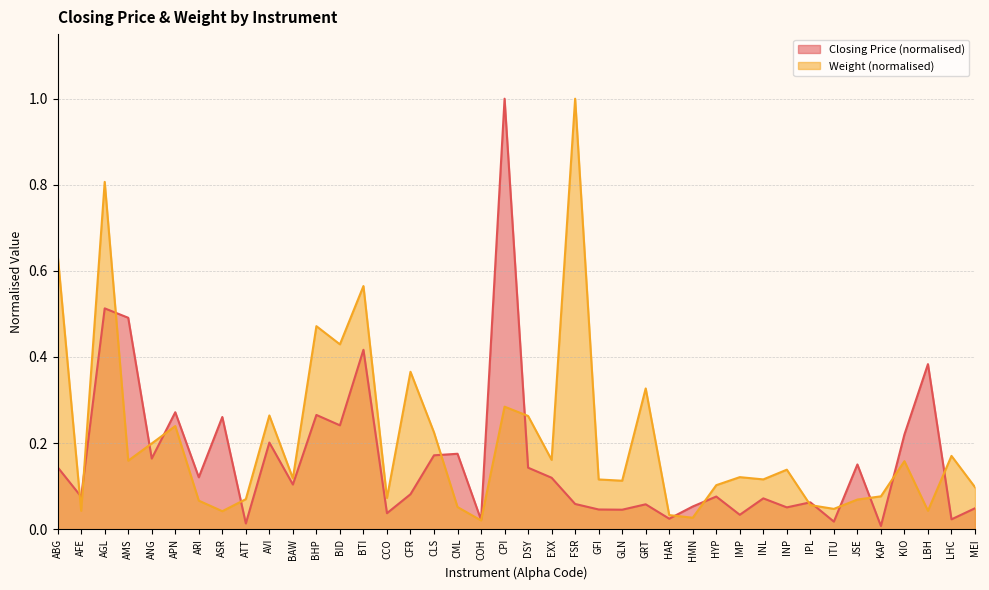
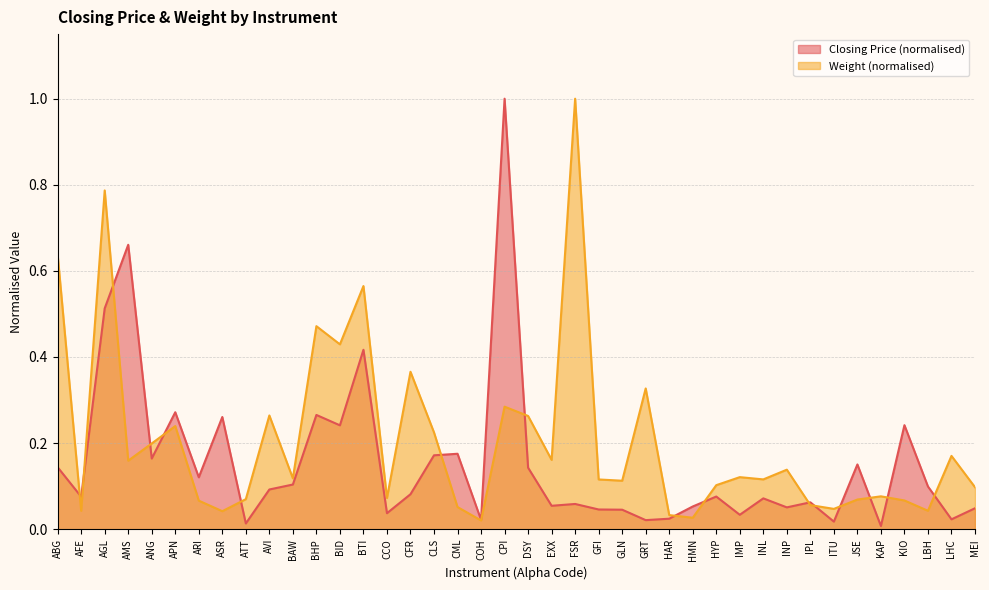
  {
    "Closing Price (normalised)": {
      "ABG": 0.14,
      "AFE": 0.08,
      "AGL": 0.51,
-     "AMS": 0.49,
+     "AMS": 0.66,
      "ANG": 0.16,
      "APN": 0.27,
      "ARI": 0.12,
      "ASR": 0.26,
      "ATT": 0.01,
-     "AVI": 0.20,
+     "AVI": 0.09,
      "BAW": 0.10,
      "BHP": 0.27,
      "BID": 0.24,
      "BTI": 0.42,
      "CCO": 0.04,
      "CFR": 0.08,
      "CLS": 0.17,
      "CML": 0.18,
      "CPI": 1.00,
      "DSY": 0.14,
-     "EXX": 0.12,
+     "EXX": 0.05,
      "FSR": 0.06,
      "GFI": 0.05,
      "GLN": 0.05,
-     "GRT": 0.06,
+     "GRT": 0.02,
      "HAR": 0.02,
      "HMN": 0.05,
      "HYP": 0.08,
      "IMP": 0.03,
      "INL": 0.07,
      "INP": 0.05,
      "IPL": 0.06,
      "ITU": 0.02,
      "JSE": 0.15,
      "KAP": 0.01,
-     "KIO": 0.22,
-     "LBH": 0.38,
+     "KIO": 0.24,
+     "LBH": 0.10,
      "LHC": 0.02,
      "MEI": 0.05
    },
    "Weight (normalised)": {
      "ABG": 0.64,
      "AFE": 0.04,
-     "AGL": 0.81,
+     "AGL": 0.79,
      "AMS": 0.16,
      "ANG": 0.20,
      "APN": 0.24,
      "ARI": 0.07,
      "ASR": 0.04,
      "ATT": 0.07,
      "AVI": 0.26,
      "BAW": 0.12,
      "BHP": 0.47,
      "BID": 0.43,
      "BTI": 0.56,
      "CCO": 0.07,
      "CFR": 0.37,
      "CLS": 0.22,
      "CML": 0.05,
      "CPI": 0.28,
      "DSY": 0.26,
      "EXX": 0.16,
      "FSR": 1.00,
      "GFI": 0.12,
      "GLN": 0.11,
      "GRT": 0.33,
      "HAR": 0.03,
      "HMN": 0.03,
      "HYP": 0.10,
      "IMP": 0.12,
      "INL": 0.12,
      "INP": 0.14,
      "IPL": 0.06,
      "ITU": 0.05,
      "JSE": 0.07,
      "KAP": 0.08,
-     "KIO": 0.16,
+     "KIO": 0.07,
      "LBH": 0.04,
      "LHC": 0.17,
      "MEI": 0.10
    }
  }
